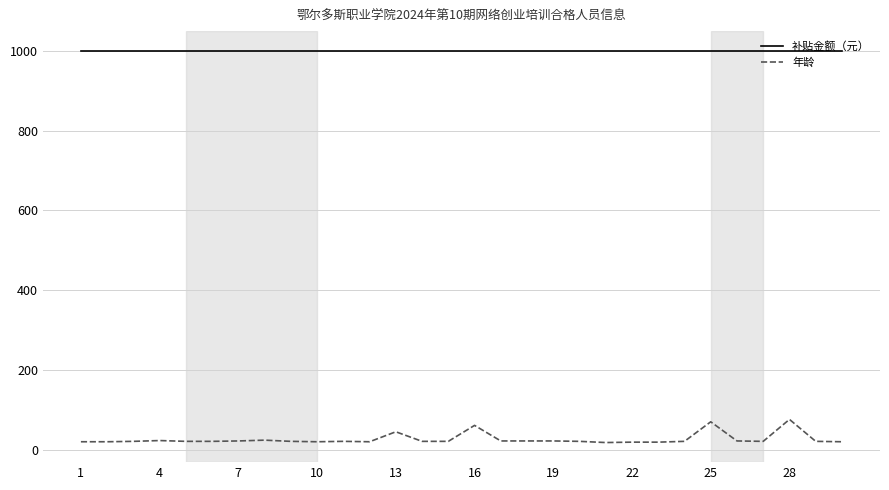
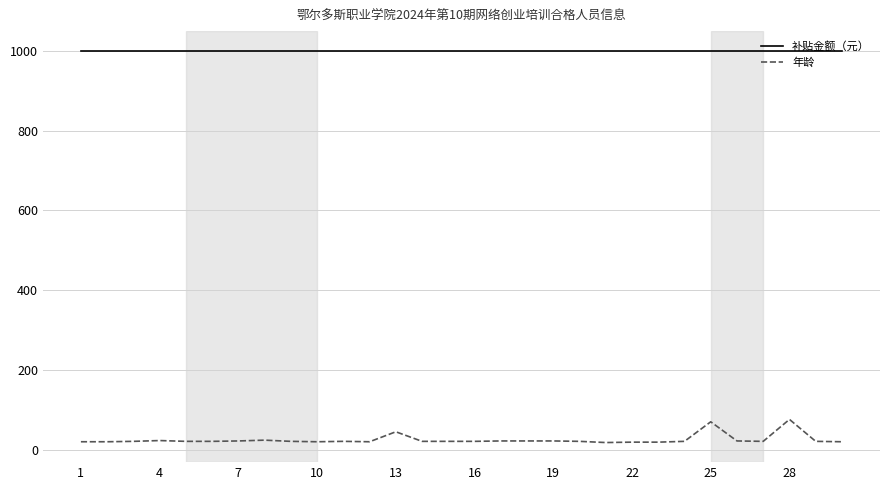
  {
    "补贴金额（元）": {
      "1": 1000,
      "4": 1000,
      "7": 1000,
      "10": 1000,
      "13": 1000,
      "16": 1000,
      "19": 1000,
      "22": 1000,
      "25": 1000,
      "28": 1000
    },
    "年龄": {
      "1": 20,
      "4": 20,
      "7": 20,
      "10": 20,
      "13": 50,
-     "16": 60,
+     "16": 20,
      "19": 20,
      "22": 20,
      "25": 70,
      "28": 80
    }
  }
